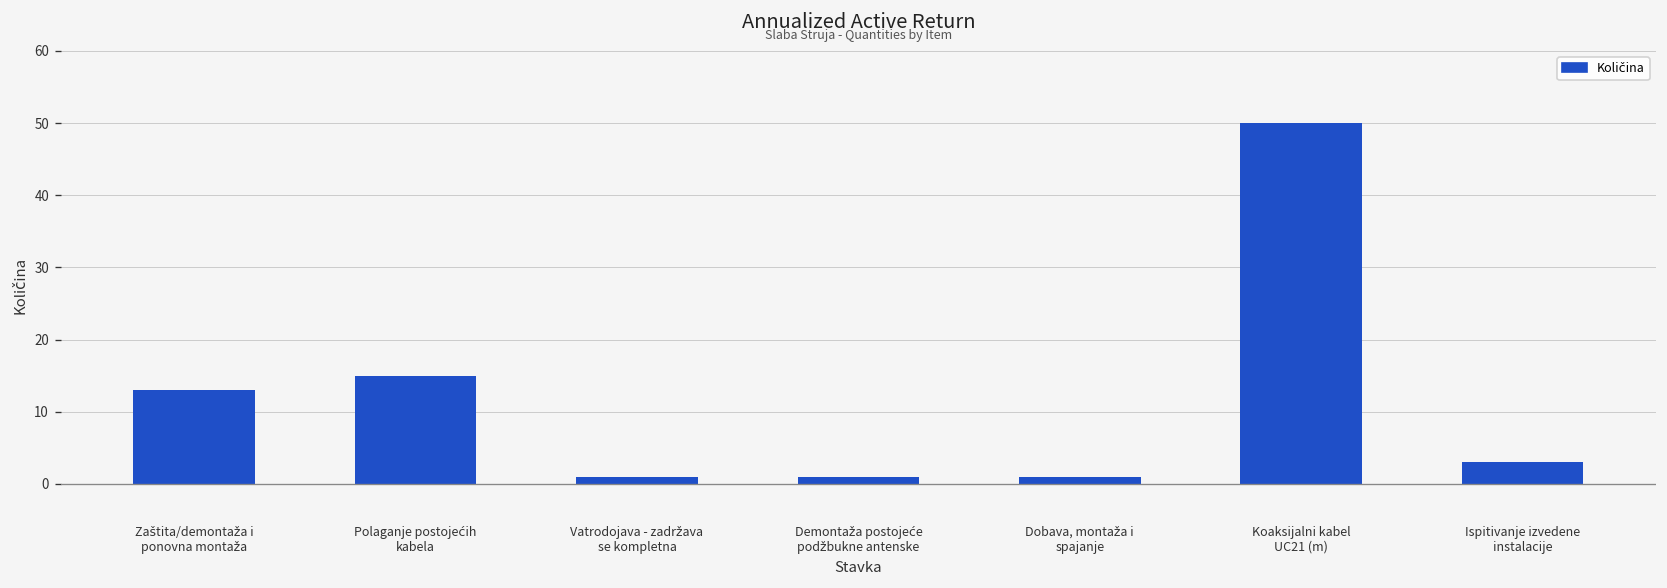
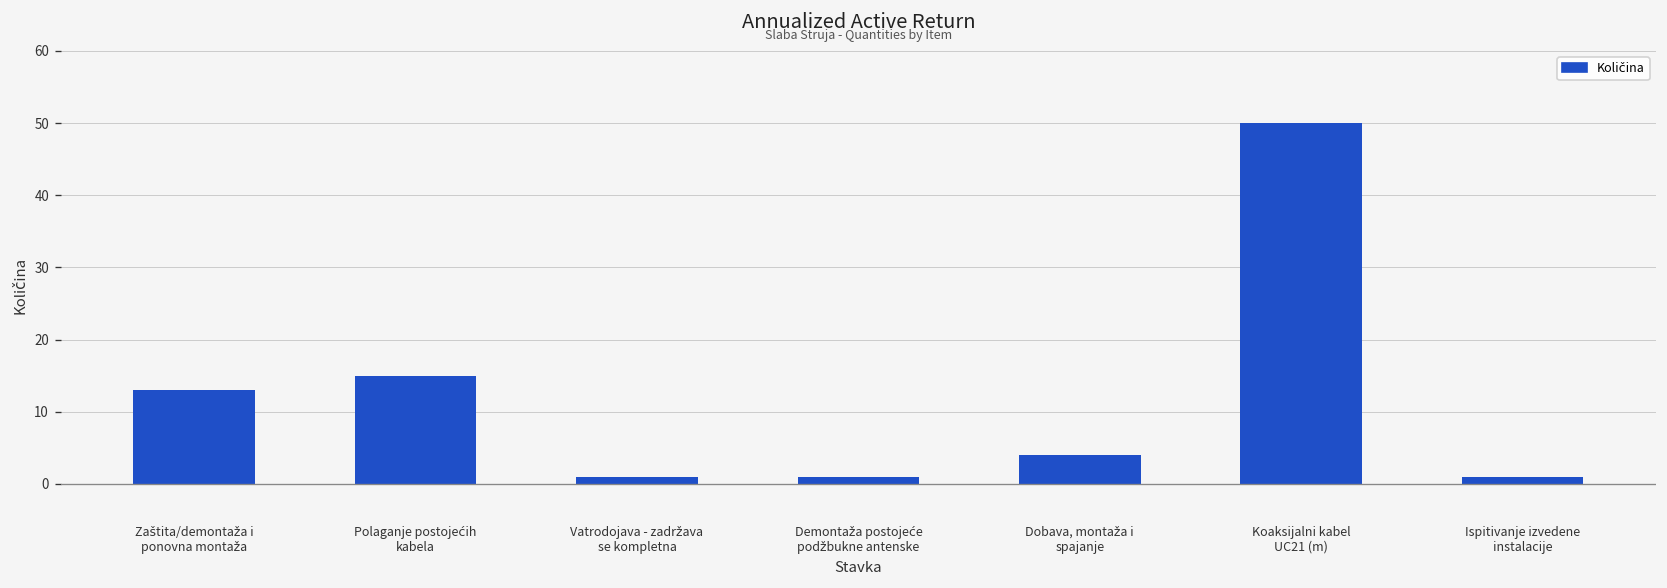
  {
    "Zaštita/demontaža i ponovna montaža": 13,
    "Polaganje postojećih kabela": 15,
    "Vatrodojava - zadržava se kompletna": 1,
    "Demontaža postojeće podžbukne antenske": 1,
-   "Dobava, montaža i spajanje": 1,
+   "Dobava, montaža i spajanje": 4,
    "Koaksijalni kabel UC21 (m)": 50,
-   "Ispitivanje izvedene instalacije": 3
+   "Ispitivanje izvedene instalacije": 1
  }
